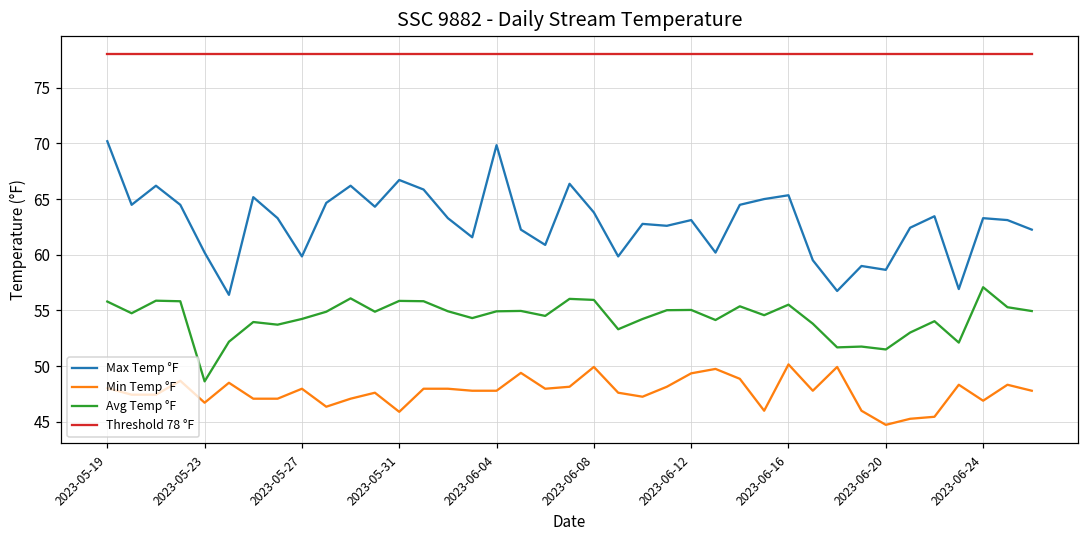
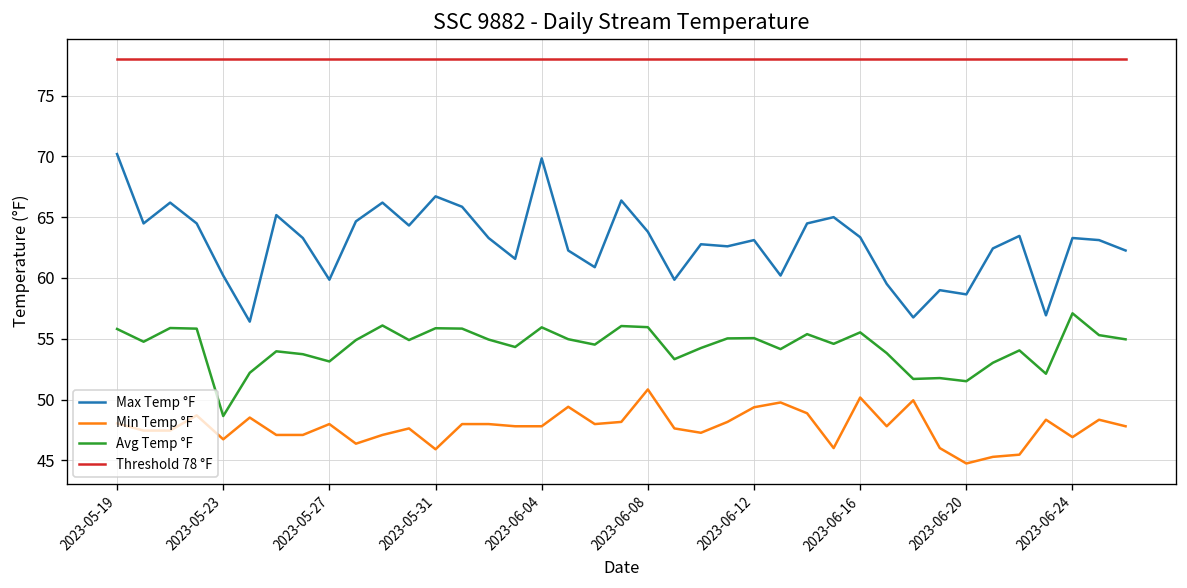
  {
    "Max Temp °F": {
      "2023-05-19": 70.2,
      "2023-05-23": 60.2,
      "2023-05-27": 59.9,
      "2023-05-31": 66.7,
      "2023-06-04": 69.8,
      "2023-06-08": 63.8,
      "2023-06-12": 63.1,
-     "2023-06-16": 65.3,
+     "2023-06-16": 63.3,
      "2023-06-20": 58.6,
      "2023-06-24": 63.3
    },
    "Min Temp °F": {
      "2023-05-23": 46.7,
      "2023-05-27": 48.0,
      "2023-05-31": 45.9,
      "2023-06-04": 47.8,
-     "2023-06-08": 49.9,
+     "2023-06-08": 50.8,
      "2023-06-12": 49.4,
      "2023-06-16": 50.2,
      "2023-06-20": 44.7,
      "2023-06-24": 46.9
    },
    "Avg Temp °F": {
      "2023-05-19": 55.8,
      "2023-05-23": 48.6,
-     "2023-05-27": 54.2,
+     "2023-05-27": 53.1,
      "2023-05-31": 55.9,
-     "2023-06-04": 54.9,
+     "2023-06-04": 55.9,
      "2023-06-08": 56.0,
      "2023-06-12": 55.1,
      "2023-06-16": 55.5,
      "2023-06-20": 51.5,
      "2023-06-24": 57.1
    },
    "Threshold 78 °F": {
      "2023-05-19": 78.0,
      "2023-05-23": 78.0,
      "2023-05-27": 78.0,
      "2023-05-31": 78.0,
      "2023-06-04": 78.0,
      "2023-06-08": 78.0,
      "2023-06-12": 78.0,
      "2023-06-16": 78.0,
      "2023-06-20": 78.0,
      "2023-06-24": 78.0
    }
  }
